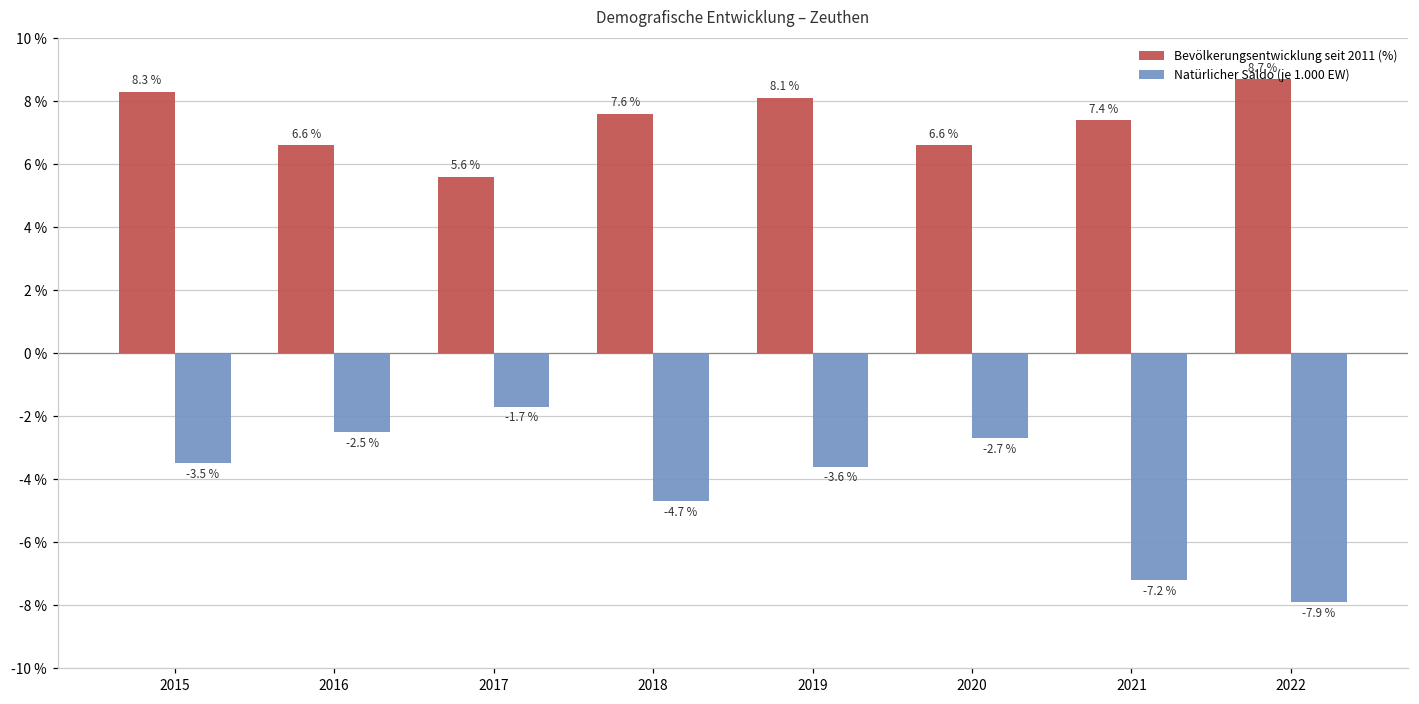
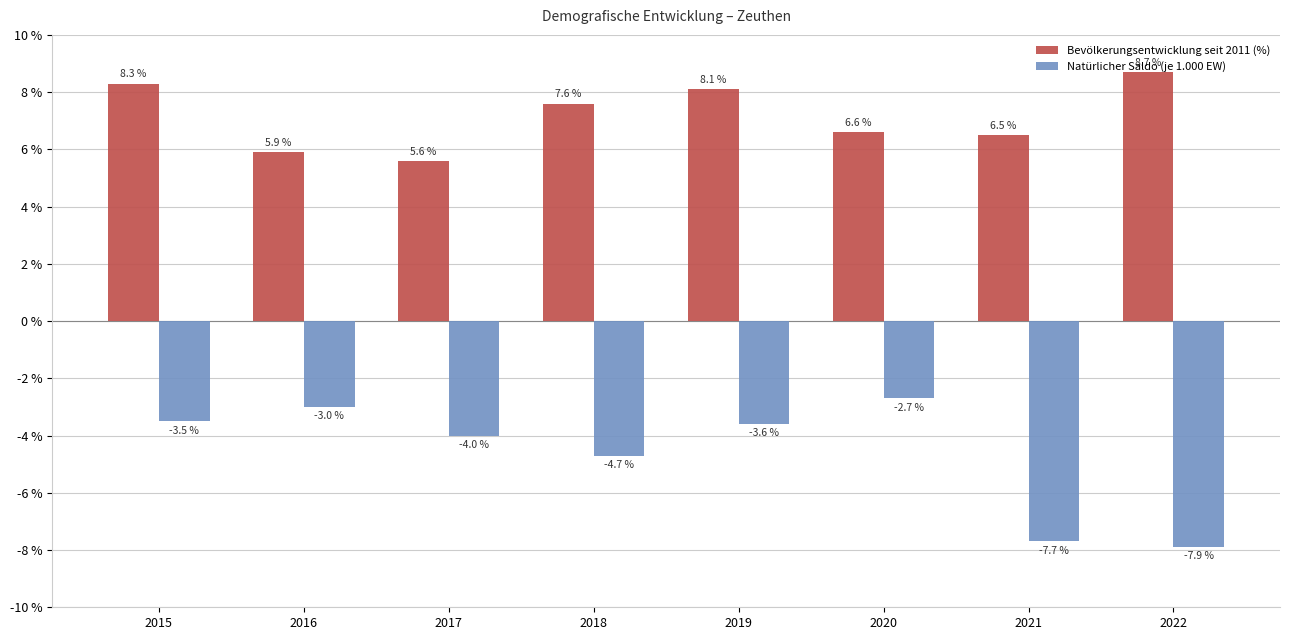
  {
    "Bevölkerungsentwicklung seit 2011 (%)": {
      "2015": "8.3 %",
-     "2016": "6.6 %",
+     "2016": "5.9 %",
      "2017": "5.6 %",
      "2018": "7.6 %",
      "2019": "8.1 %",
      "2020": "6.6 %",
-     "2021": "7.4 %",
+     "2021": "6.5 %",
      "2022": "8.7 %"
    },
    "Natürlicher Saldo (je 1.000 EW)": {
      "2015": "-3.5 %",
-     "2016": "-2.5 %",
-     "2017": "-1.7 %",
+     "2016": "-3.0 %",
+     "2017": "-4.0 %",
      "2018": "-4.7 %",
      "2019": "-3.6 %",
      "2020": "-2.7 %",
-     "2021": "-7.2 %",
+     "2021": "-7.7 %",
      "2022": "-7.9 %"
    }
  }
